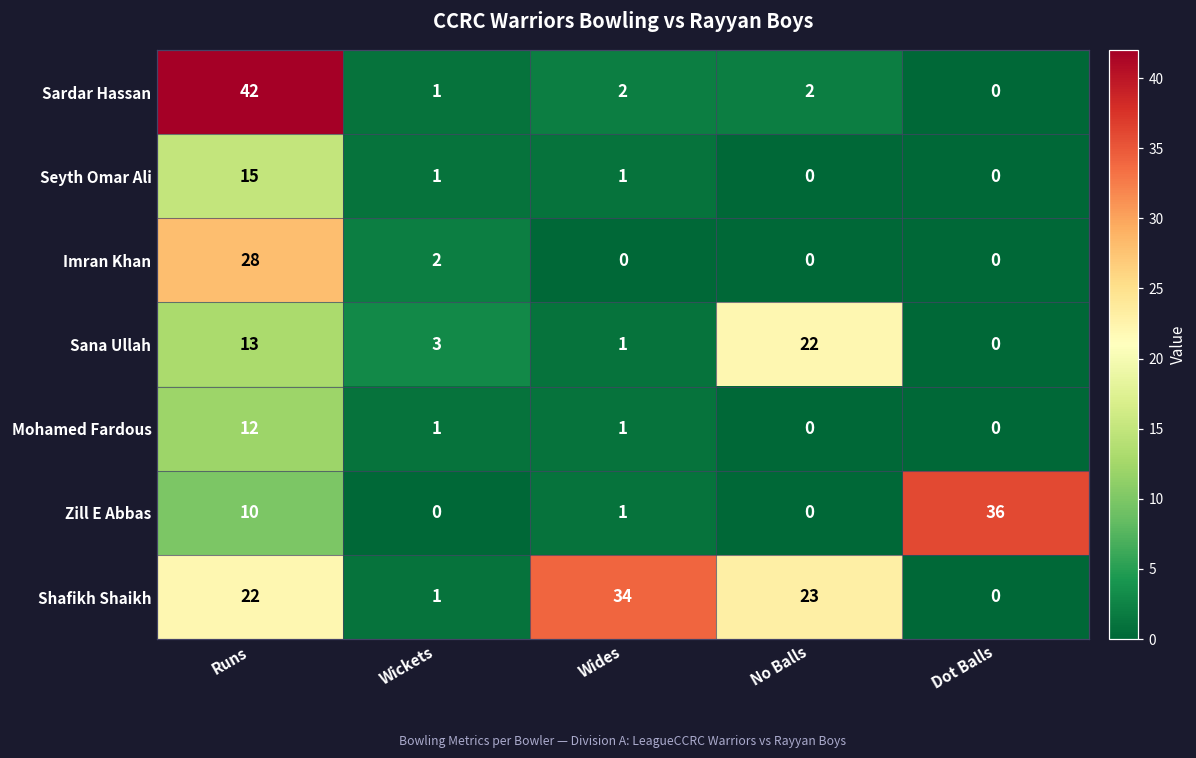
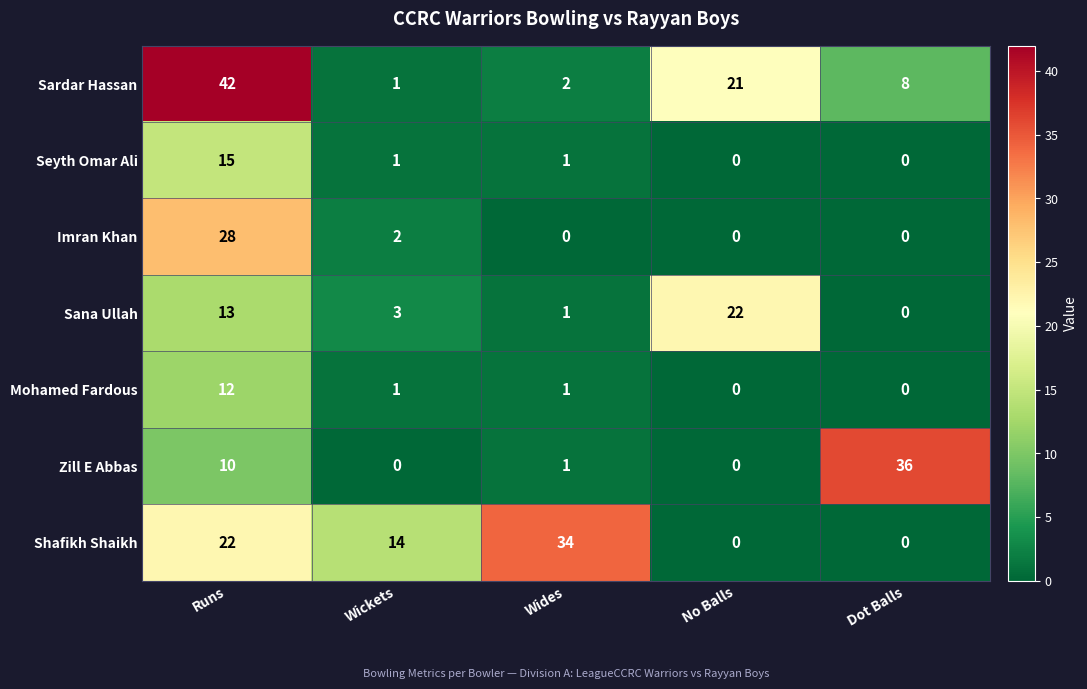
  {
    "Sardar Hassan": {
      "Runs": 42,
      "Wickets": 1,
      "Wides": 2,
-     "No Balls": 2,
-     "Dot Balls": 0
+     "No Balls": 21,
+     "Dot Balls": 8
    },
    "Seyth Omar Ali": {
      "Runs": 15,
      "Wickets": 1,
      "Wides": 1,
      "No Balls": 0,
      "Dot Balls": 0
    },
    "Imran Khan": {
      "Runs": 28,
      "Wickets": 2,
      "Wides": 0,
      "No Balls": 0,
      "Dot Balls": 0
    },
    "Sana Ullah": {
      "Runs": 13,
      "Wickets": 3,
      "Wides": 1,
      "No Balls": 22,
      "Dot Balls": 0
    },
    "Mohamed Fardous": {
      "Runs": 12,
      "Wickets": 1,
      "Wides": 1,
      "No Balls": 0,
      "Dot Balls": 0
    },
    "Zill E Abbas": {
      "Runs": 10,
      "Wickets": 0,
      "Wides": 1,
      "No Balls": 0,
      "Dot Balls": 36
    },
    "Shafikh Shaikh": {
      "Runs": 22,
-     "Wickets": 1,
+     "Wickets": 14,
      "Wides": 34,
-     "No Balls": 23,
+     "No Balls": 0,
      "Dot Balls": 0
    }
  }
